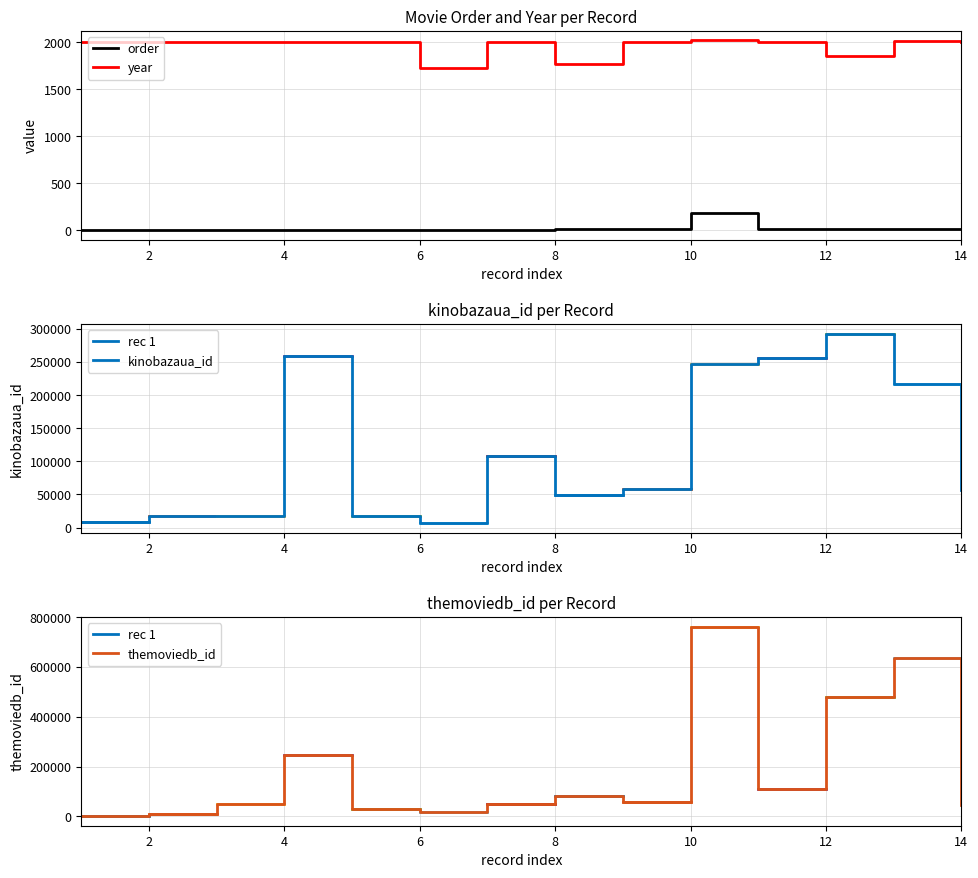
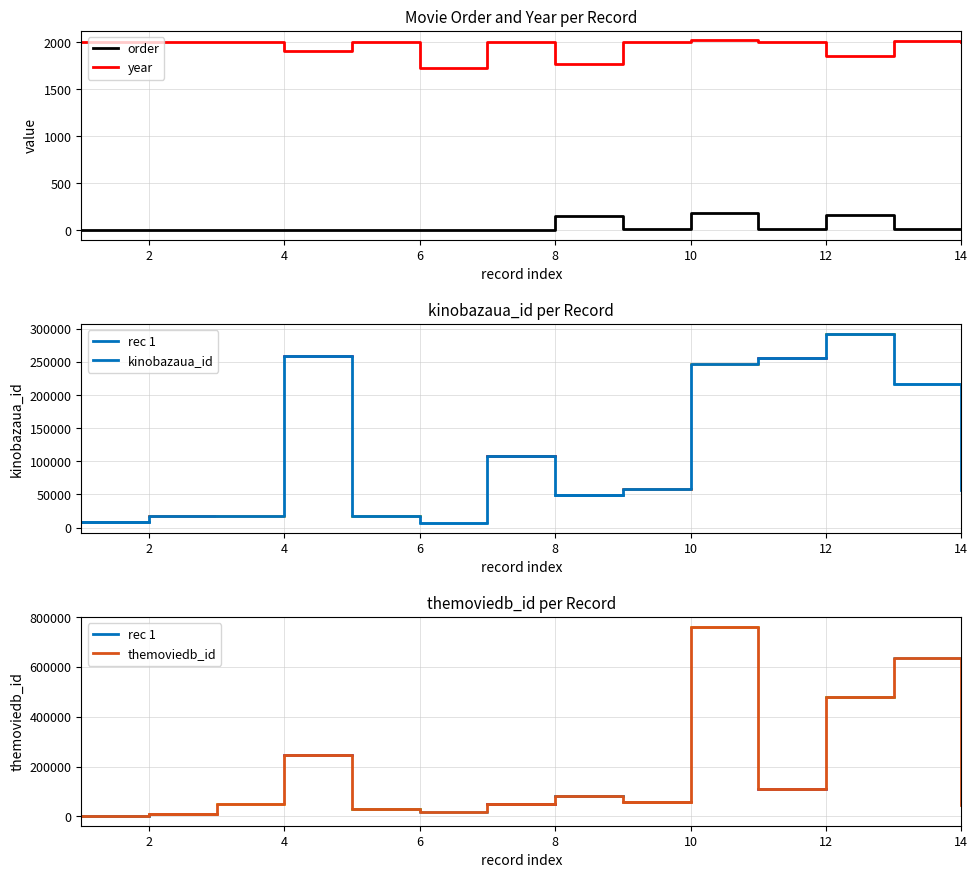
  {
    "Movie Order and Year per Record": {
      "order": {
        "2": 0,
        "4": 0,
        "6": 0,
-       "8": 0,
+       "8": 100,
        "10": 200,
-       "12": 0,
+       "12": 200,
        "14": 0
      },
      "year": {
-       "4": 2000,
+       "4": 1900,
        "6": 1700,
        "8": 1800,
        "10": 2000,
        "12": 1900,
        "14": 2000
      }
    }
  }
